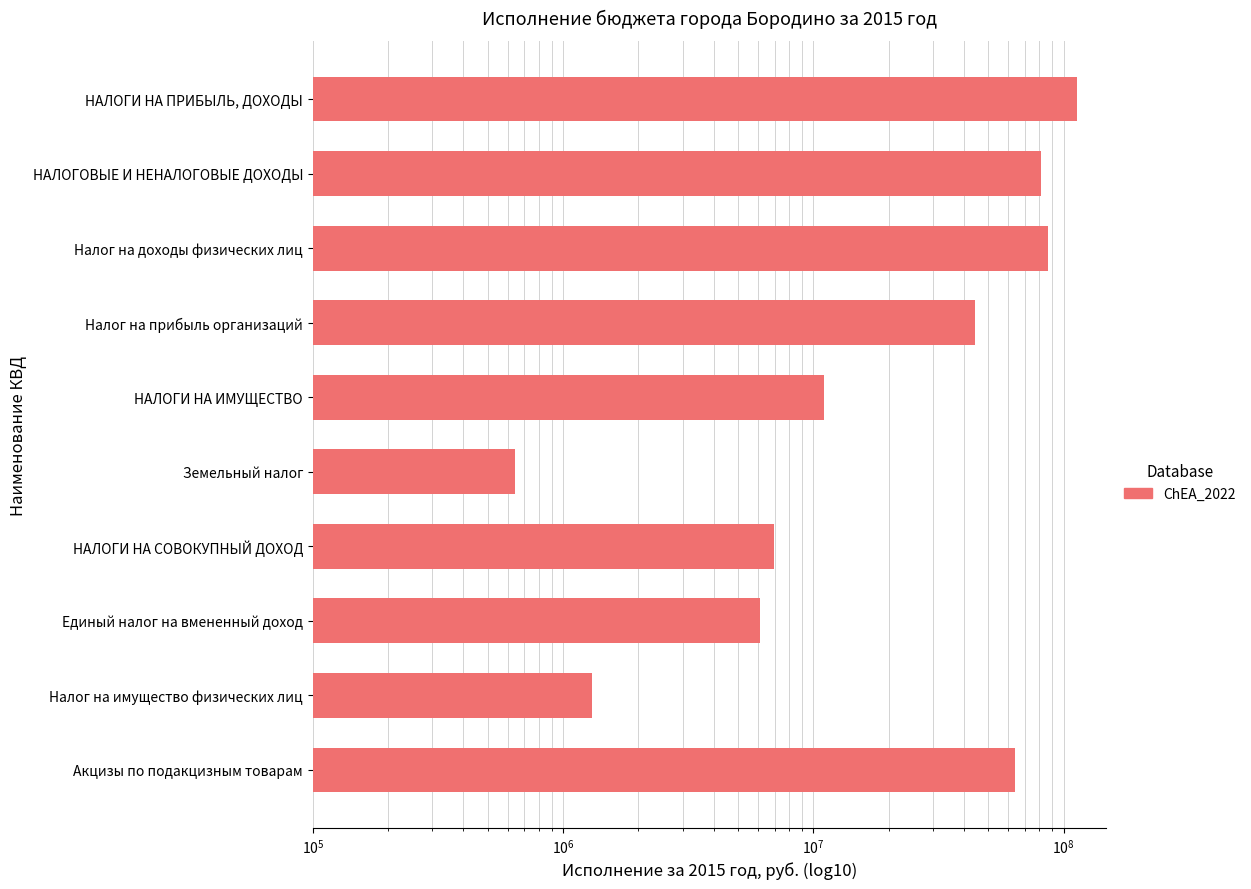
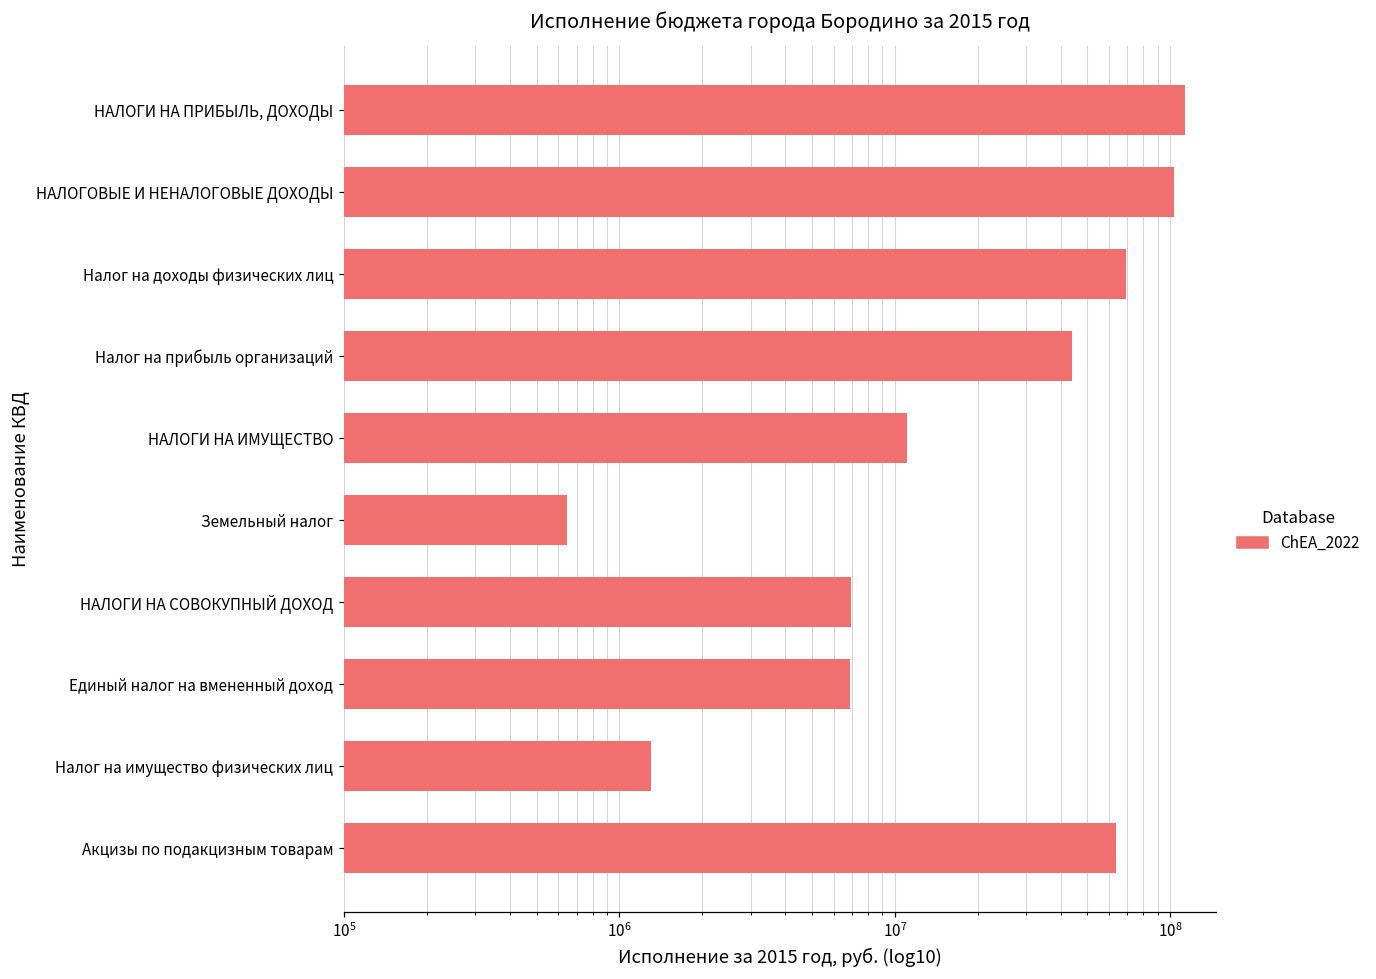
  {
    "НАЛОГИ НА ПРИБЫЛЬ, ДОХОДЫ": 110000000,
-   "НАЛОГОВЫЕ И НЕНАЛОГОВЫЕ ДОХОДЫ": 81000000,
-   "Налог на доходы физических лиц": 86000000,
+   "НАЛОГОВЫЕ И НЕНАЛОГОВЫЕ ДОХОДЫ": 103000000,
+   "Налог на доходы физических лиц": 69000000,
    "Налог на прибыль организаций": 44000000,
    "НАЛОГИ НА ИМУЩЕСТВО": 11000000,
    "Земельный налог": 640000,
    "НАЛОГИ НА СОВОКУПНЫЙ ДОХОД": 7000000,
-   "Единый налог на вмененный доход": 6100000,
+   "Единый налог на вмененный доход": 6900000,
    "Налог на имущество физических лиц": 1300000,
    "Акцизы по подакцизным товарам": 64000000
  }
